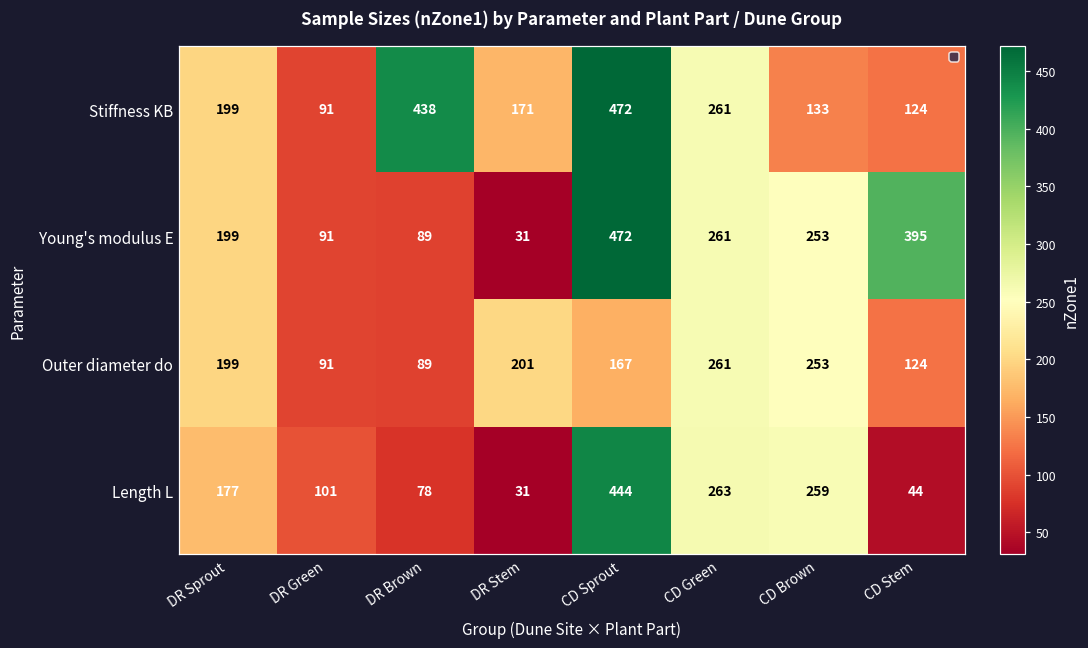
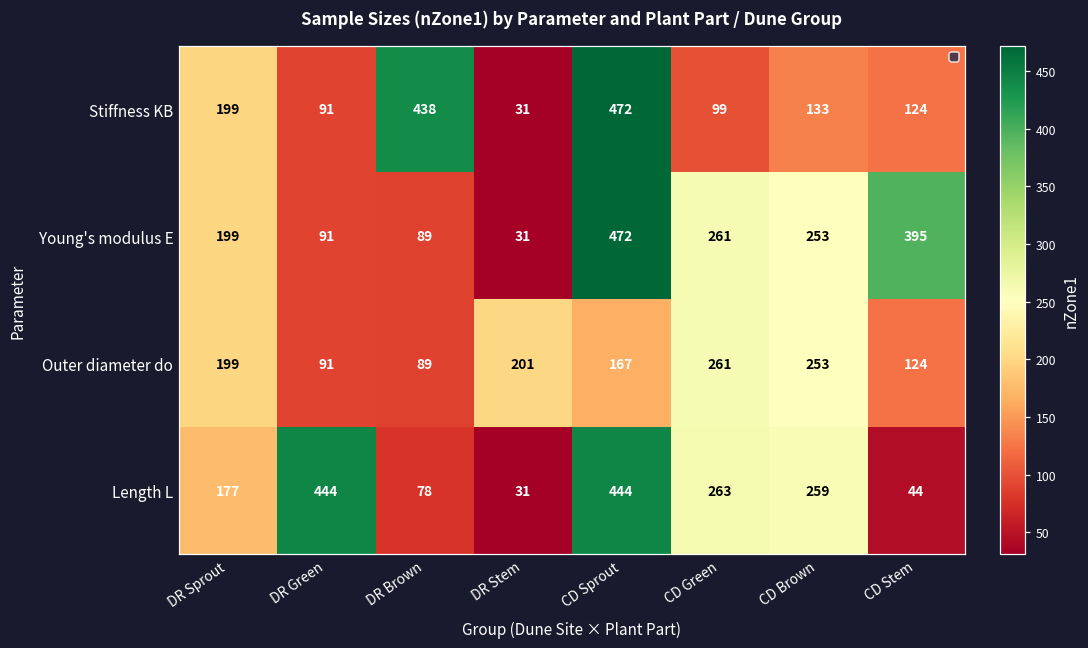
  {
    "Stiffness KB": {
      "DR Sprout": 199,
      "DR Green": 91,
      "DR Brown": 438,
-     "DR Stem": 171,
+     "DR Stem": 31,
      "CD Sprout": 472,
-     "CD Green": 261,
+     "CD Green": 99,
      "CD Brown": 133,
      "CD Stem": 124
    },
    "Young's modulus E": {
      "DR Sprout": 199,
      "DR Green": 91,
      "DR Brown": 89,
      "DR Stem": 31,
      "CD Sprout": 472,
      "CD Green": 261,
      "CD Brown": 253,
      "CD Stem": 395
    },
    "Outer diameter do": {
      "DR Sprout": 199,
      "DR Green": 91,
      "DR Brown": 89,
      "DR Stem": 201,
      "CD Sprout": 167,
      "CD Green": 261,
      "CD Brown": 253,
      "CD Stem": 124
    },
    "Length L": {
      "DR Sprout": 177,
-     "DR Green": 101,
+     "DR Green": 444,
      "DR Brown": 78,
      "DR Stem": 31,
      "CD Sprout": 444,
      "CD Green": 263,
      "CD Brown": 259,
      "CD Stem": 44
    }
  }
